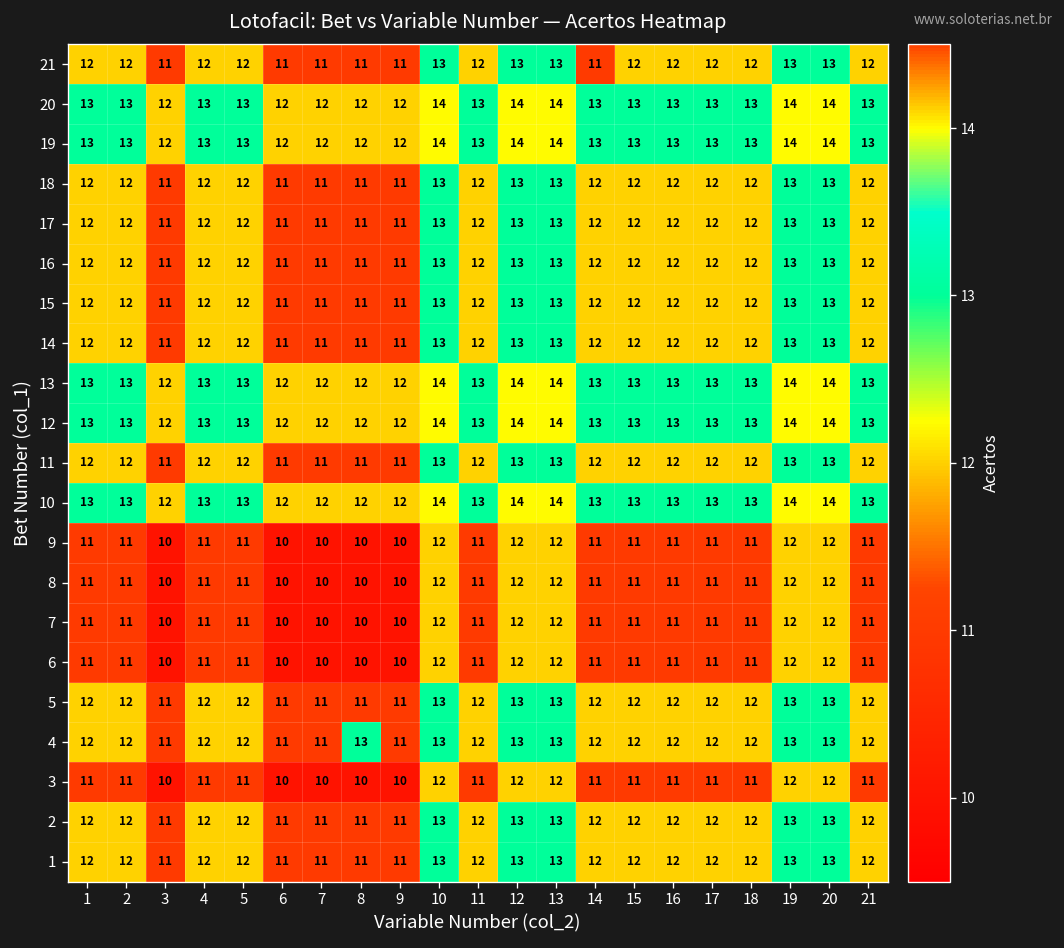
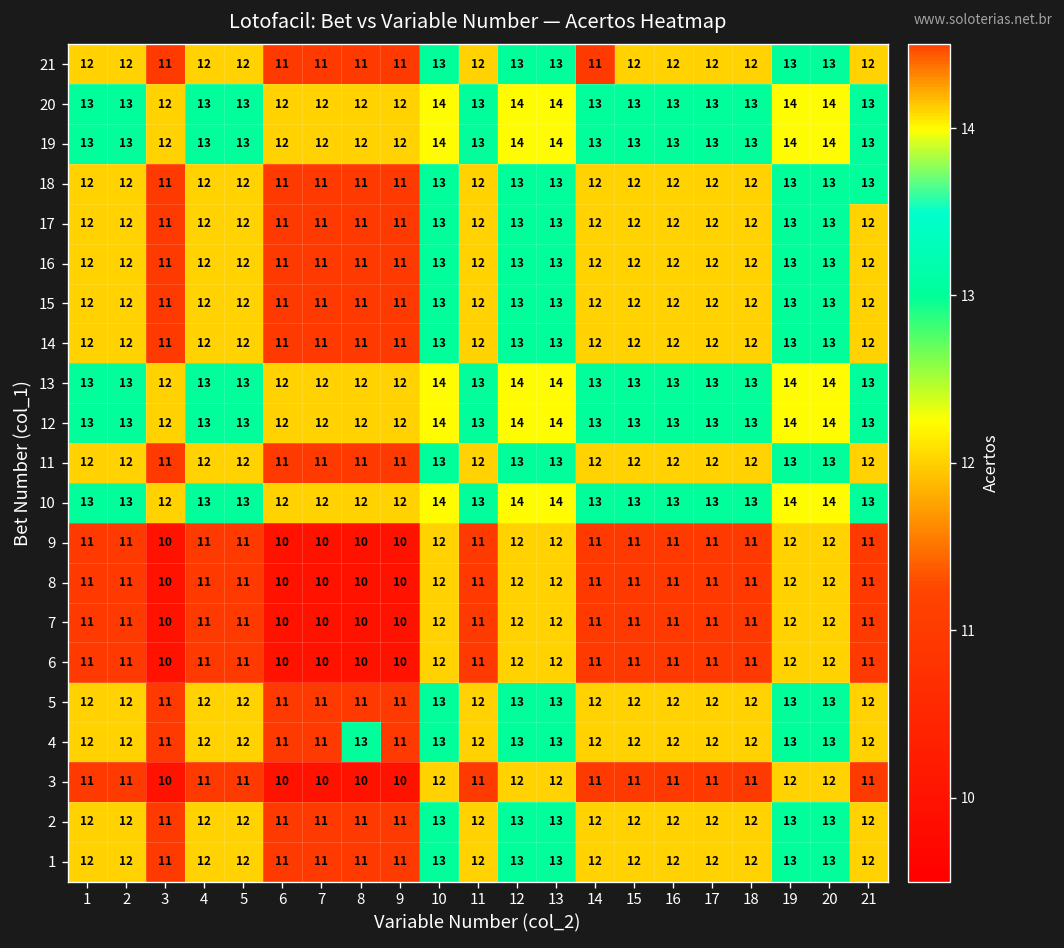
  {
    "18": {
      "1": 12,
      "2": 12,
      "3": 11,
      "4": 12,
      "5": 12,
      "6": 11,
      "7": 11,
      "8": 11,
      "9": 11,
      "10": 13,
      "11": 12,
      "12": 13,
      "13": 13,
      "14": 12,
      "15": 12,
      "16": 12,
      "17": 12,
      "18": 12,
      "19": 13,
      "20": 13,
-     "21": 12
+     "21": 13
    }
  }
